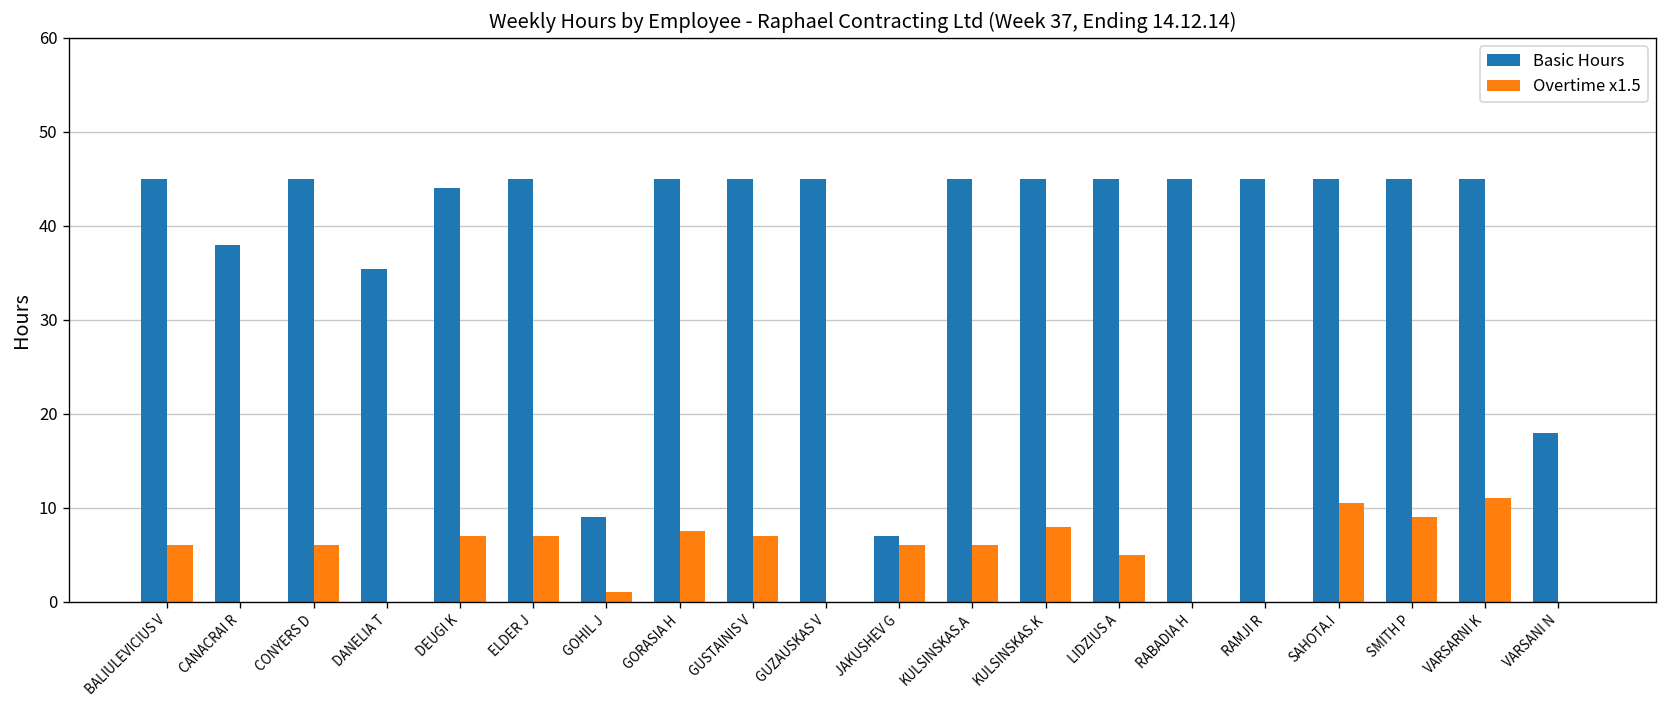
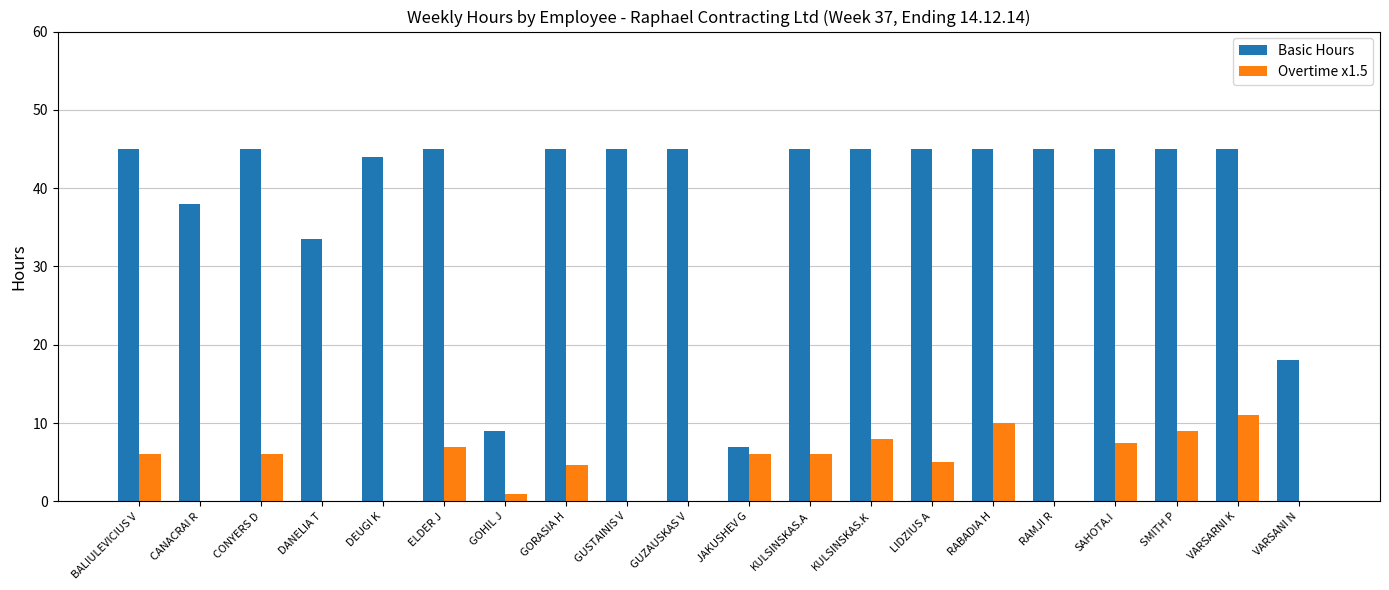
  {
    "Basic Hours": {
      "BALIULEVICIUS V": 45,
      "CANACRAI R": 38,
      "CONYERS D": 45,
-     "DANELIA T": 35,
+     "DANELIA T": 34,
      "DEUGI K": 44,
      "ELDER J": 45,
      "GOHIL J": 9,
      "GORASIA H": 45,
      "GUSTAINIS V": 45,
      "GUZAUSKAS V": 45,
      "JAKUSHEV G": 7,
      "KULSINSKAS.A": 45,
      "KULSINSKAS.K": 45,
      "LIDZIUS A": 45,
      "RABADIA H": 45,
      "RAMJI R": 45,
      "SAHOTA.I": 45,
      "SMITH P": 45,
      "VARSARNI K": 45,
      "VARSANI N": 18
    },
    "Overtime x1.5": {
      "BALIULEVICIUS V": 6,
      "CANACRAI R": 0,
      "CONYERS D": 6,
      "DANELIA T": 0,
-     "DEUGI K": 7,
+     "DEUGI K": 0,
      "ELDER J": 7,
      "GOHIL J": 1,
-     "GORASIA H": 8,
-     "GUSTAINIS V": 7,
+     "GORASIA H": 5,
+     "GUSTAINIS V": 0,
      "GUZAUSKAS V": 0,
      "JAKUSHEV G": 6,
      "KULSINSKAS.A": 6,
      "KULSINSKAS.K": 8,
      "LIDZIUS A": 5,
-     "RABADIA H": 0,
+     "RABADIA H": 10,
      "RAMJI R": 0,
-     "SAHOTA.I": 11,
+     "SAHOTA.I": 8,
      "SMITH P": 9,
      "VARSARNI K": 11,
      "VARSANI N": 0
    }
  }
